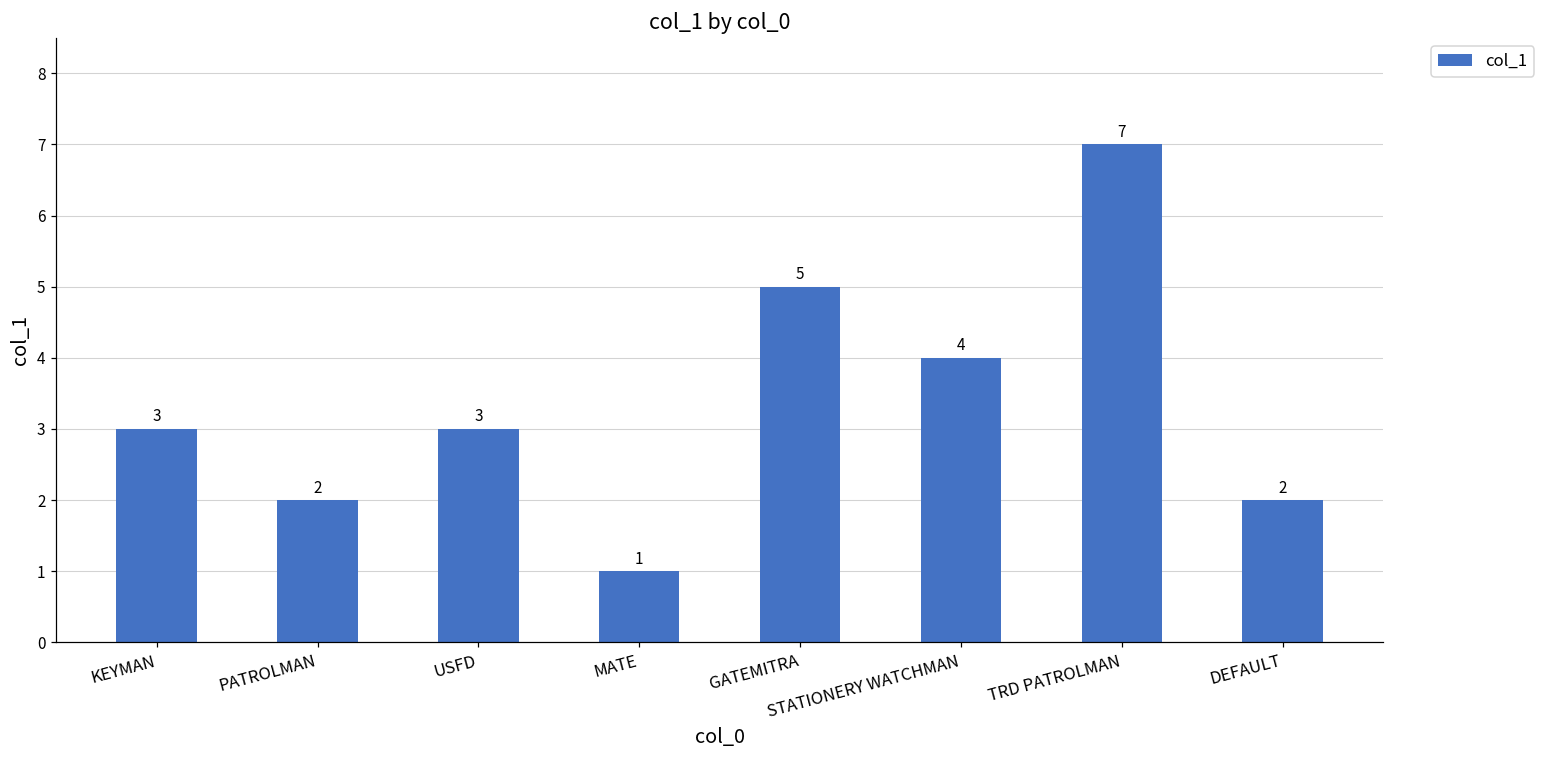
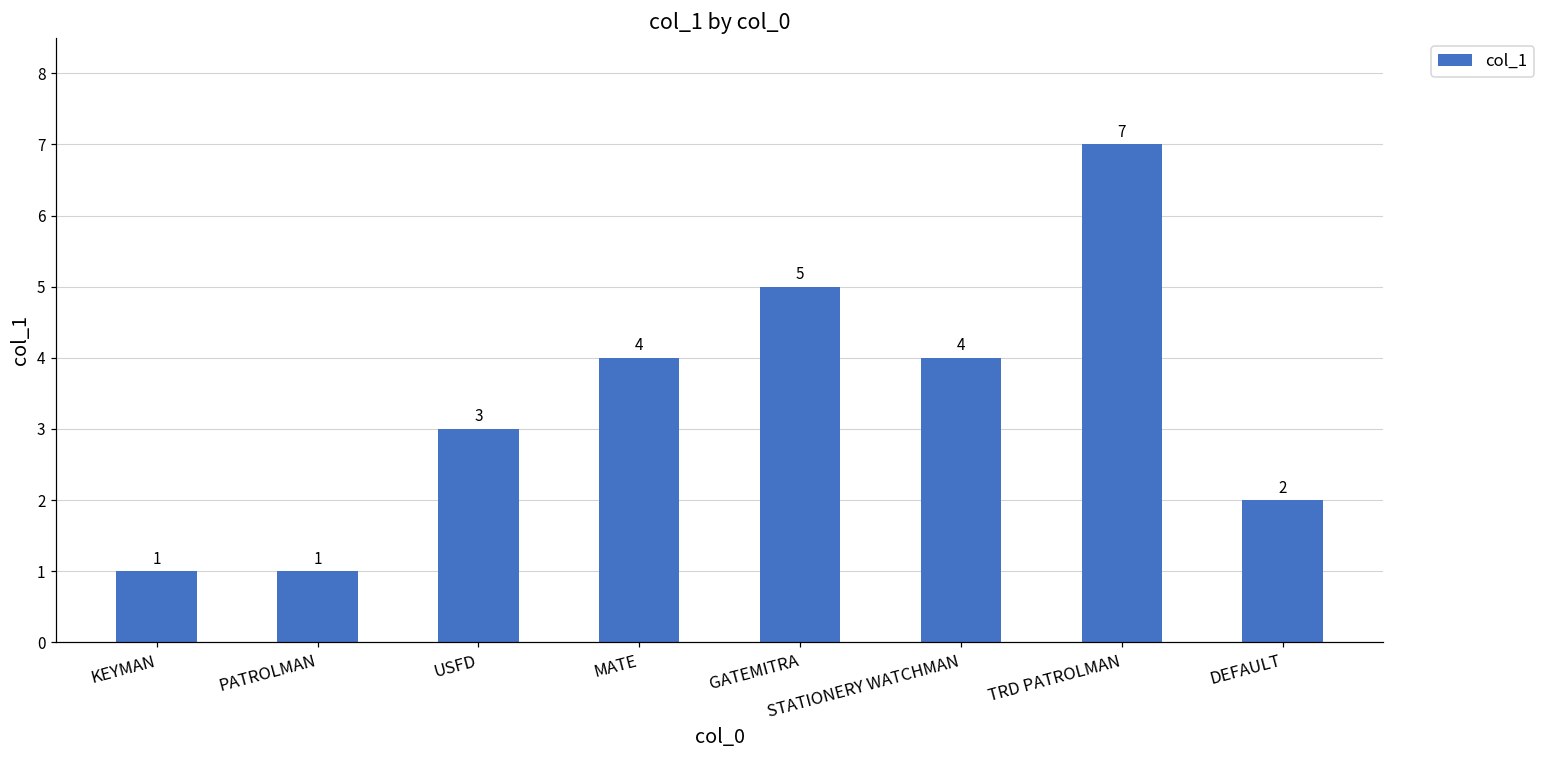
  {
-   "KEYMAN": 3,
-   "PATROLMAN": 2,
+   "KEYMAN": 1,
+   "PATROLMAN": 1,
    "USFD": 3,
-   "MATE": 1,
+   "MATE": 4,
    "GATEMITRA": 5,
    "STATIONERY WATCHMAN": 4,
    "TRD PATROLMAN": 7,
    "DEFAULT": 2
  }
